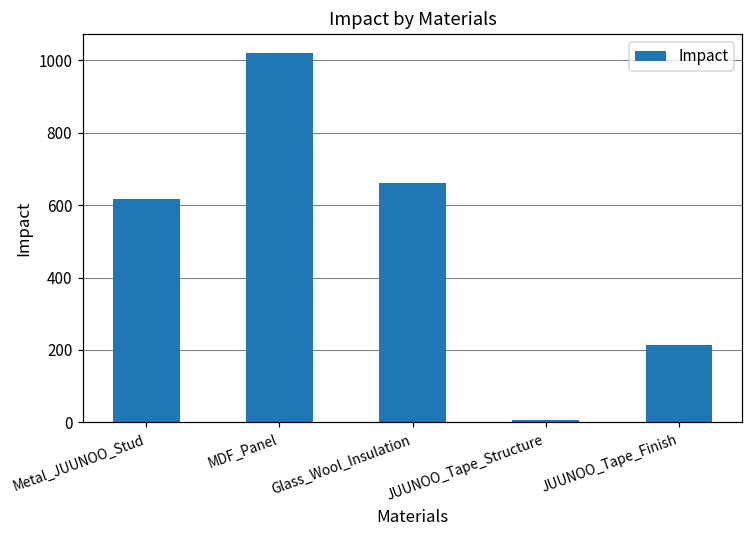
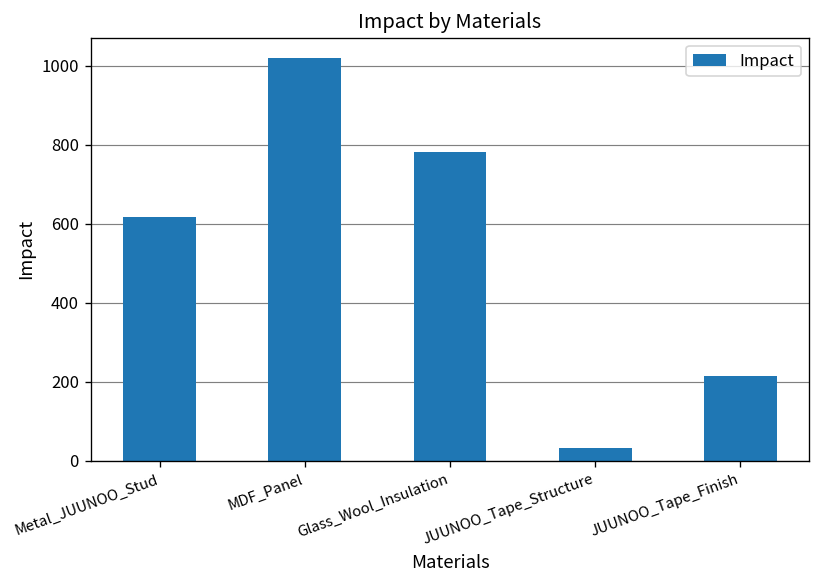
  {
    "Metal_JUUNOO_Stud": 620,
    "MDF_Panel": 1020,
-   "Glass_Wool_Insulation": 660,
-   "JUUNOO_Tape_Structure": 10,
+   "Glass_Wool_Insulation": 780,
+   "JUUNOO_Tape_Structure": 30,
    "JUUNOO_Tape_Finish": 210
  }
